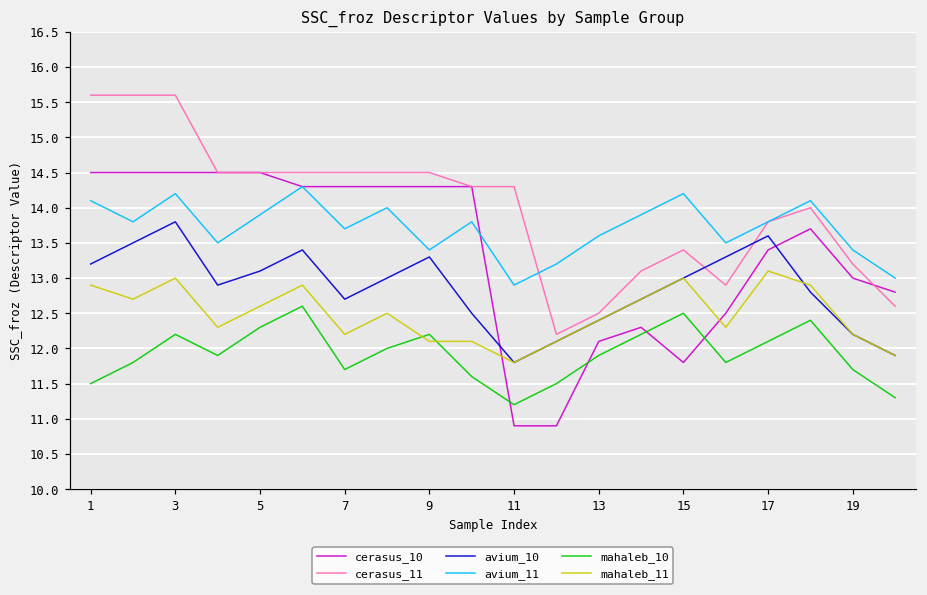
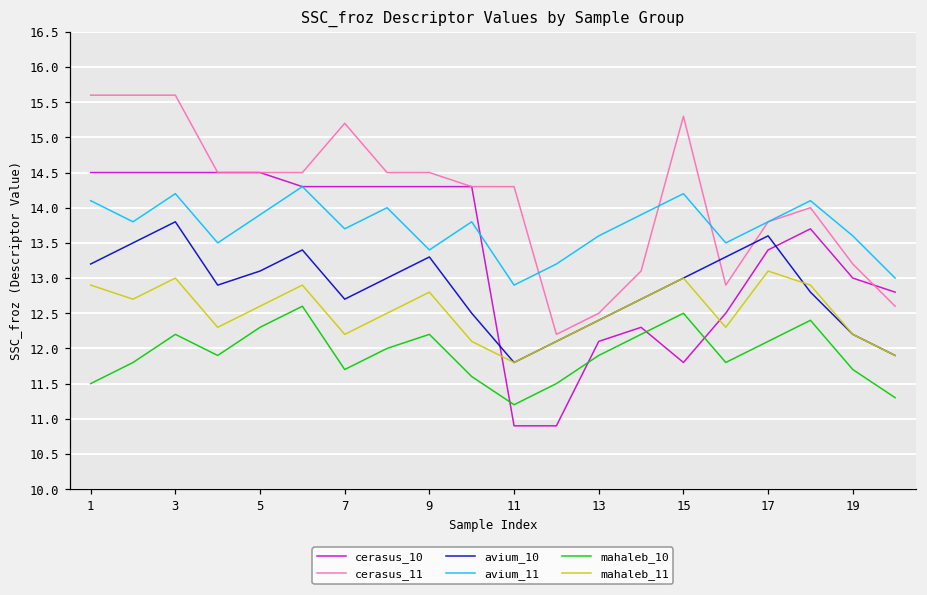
  {
    "cerasus_10": {
      "1": 14.5,
      "3": 14.5,
      "7": 14.3,
      "9": 14.3,
      "11": 10.9,
      "13": 12.1,
      "15": 11.8,
      "17": 13.4,
      "19": 13.0
    },
    "cerasus_11": {
      "1": 15.6,
      "3": 15.6,
-     "7": 14.5,
+     "7": 15.2,
      "9": 14.5,
      "11": 14.3,
      "13": 12.5,
-     "15": 13.4,
+     "15": 15.3,
      "19": 13.2
    },
    "avium_10": {
      "1": 13.2,
      "3": 13.8,
      "5": 13.1,
      "7": 12.7,
      "9": 13.3,
      "17": 13.6
    },
    "avium_11": {
      "1": 14.1,
      "3": 14.2,
      "5": 13.9,
      "7": 13.7,
      "9": 13.4,
      "11": 12.9,
      "13": 13.6,
      "15": 14.2,
-     "19": 13.4
+     "19": 13.6
    },
    "mahaleb_10": {
      "1": 11.5,
      "3": 12.2,
      "5": 12.3,
      "7": 11.7,
      "9": 12.2,
      "11": 11.2,
      "13": 11.9,
      "15": 12.5,
      "17": 12.1,
      "19": 11.7
    },
    "mahaleb_11": {
      "1": 12.9,
      "3": 13.0,
      "5": 12.6,
      "7": 12.2,
-     "9": 12.1,
+     "9": 12.8,
      "17": 13.1
    }
  }
